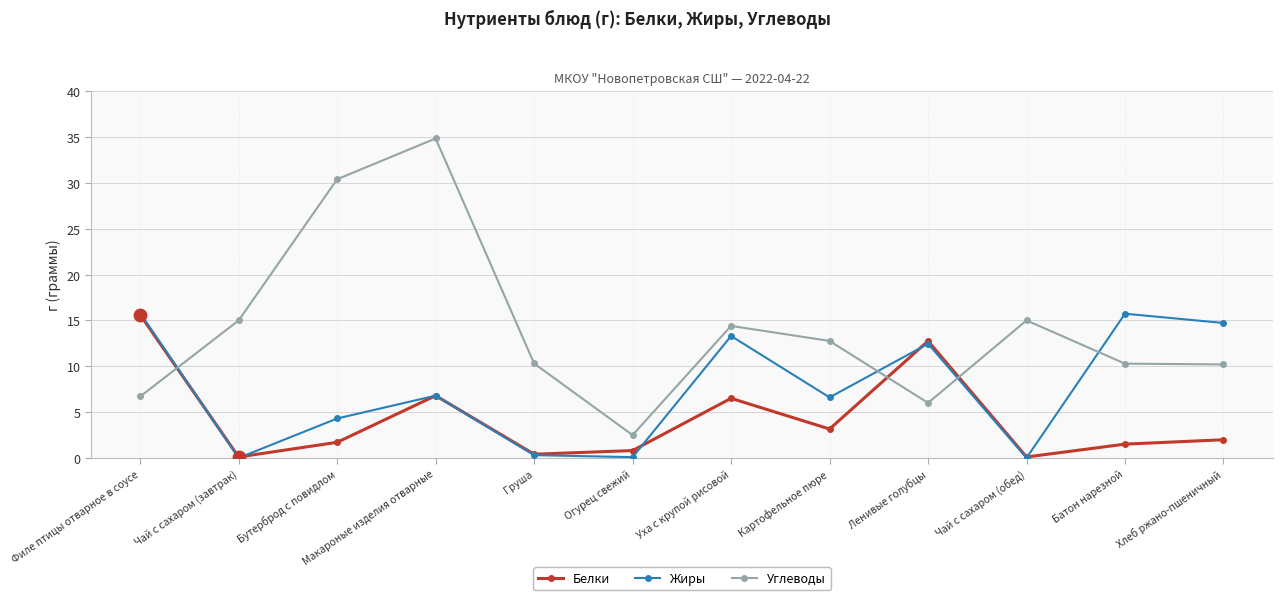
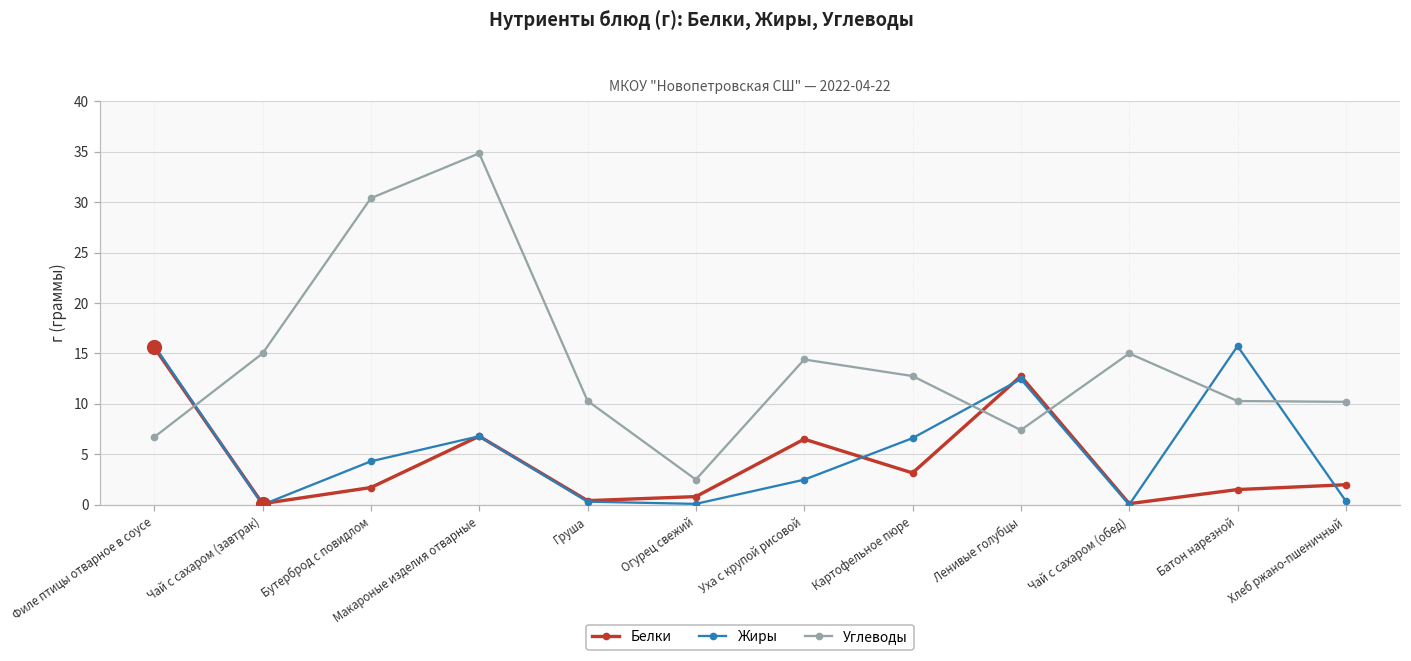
  {
    "Жиры": {
      "Бутерброд с повидлом": 4,
      "Огурец свежий": 0,
-     "Уха с крупой рисовой": 13,
+     "Уха с крупой рисовой": 2,
      "Картофельное пюре": 7,
      "Ленивые голубцы": 12,
      "Батон нарезной": 16,
-     "Хлеб ржано-пшеничный": 15
+     "Хлеб ржано-пшеничный": 0
    },
    "Углеводы": {
      "Филе птицы отварное в соусе": 7,
      "Чай с сахаром (завтрак)": 15,
      "Бутерброд с повидлом": 30,
      "Макароные изделия отварные": 35,
      "Груша": 10,
      "Огурец свежий": 2,
      "Уха с крупой рисовой": 14,
      "Картофельное пюре": 13,
-     "Ленивые голубцы": 6,
+     "Ленивые голубцы": 7,
      "Чай с сахаром (обед)": 15,
      "Батон нарезной": 10,
      "Хлеб ржано-пшеничный": 10
    }
  }
